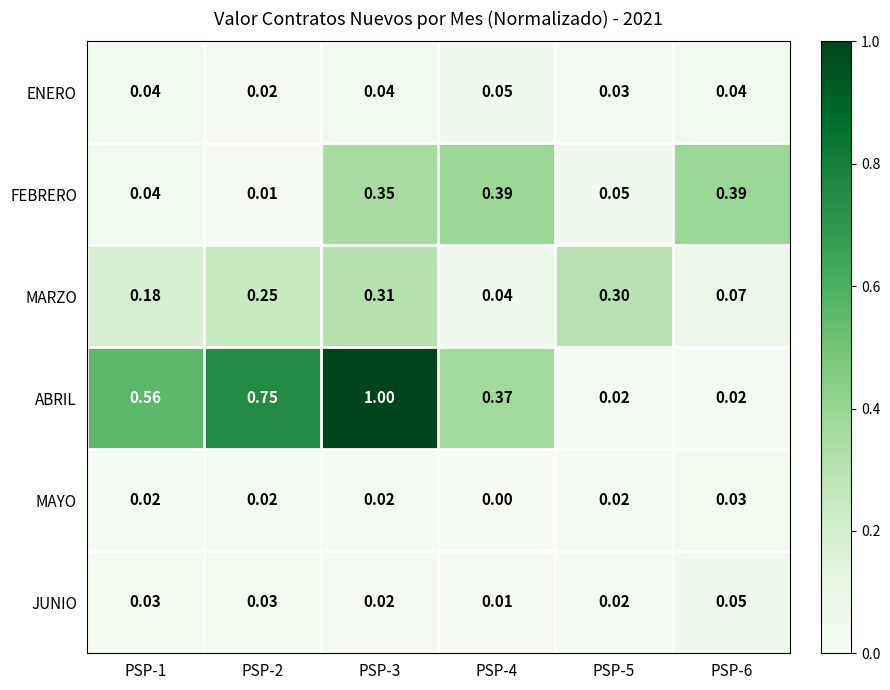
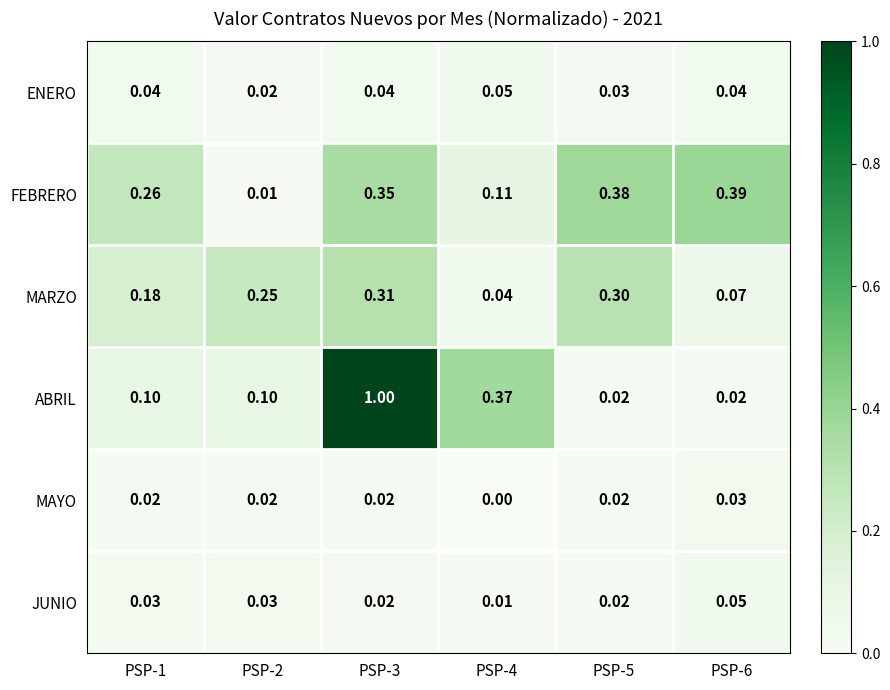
  {
    "ENERO": {
      "PSP-1": 0.04,
      "PSP-2": 0.02,
      "PSP-3": 0.04,
      "PSP-4": 0.05,
      "PSP-5": 0.03,
      "PSP-6": 0.04
    },
    "FEBRERO": {
-     "PSP-1": 0.04,
+     "PSP-1": 0.26,
      "PSP-2": 0.01,
      "PSP-3": 0.35,
-     "PSP-4": 0.39,
-     "PSP-5": 0.05,
+     "PSP-4": 0.11,
+     "PSP-5": 0.38,
      "PSP-6": 0.39
    },
    "MARZO": {
      "PSP-1": 0.18,
      "PSP-2": 0.25,
      "PSP-3": 0.31,
      "PSP-4": 0.04,
      "PSP-5": 0.30,
      "PSP-6": 0.07
    },
    "ABRIL": {
-     "PSP-1": 0.56,
-     "PSP-2": 0.75,
+     "PSP-1": 0.10,
+     "PSP-2": 0.10,
      "PSP-3": 1.00,
      "PSP-4": 0.37,
      "PSP-5": 0.02,
      "PSP-6": 0.02
    },
    "MAYO": {
      "PSP-1": 0.02,
      "PSP-2": 0.02,
      "PSP-3": 0.02,
      "PSP-4": 0.00,
      "PSP-5": 0.02,
      "PSP-6": 0.03
    },
    "JUNIO": {
      "PSP-1": 0.03,
      "PSP-2": 0.03,
      "PSP-3": 0.02,
      "PSP-4": 0.01,
      "PSP-5": 0.02,
      "PSP-6": 0.05
    }
  }
